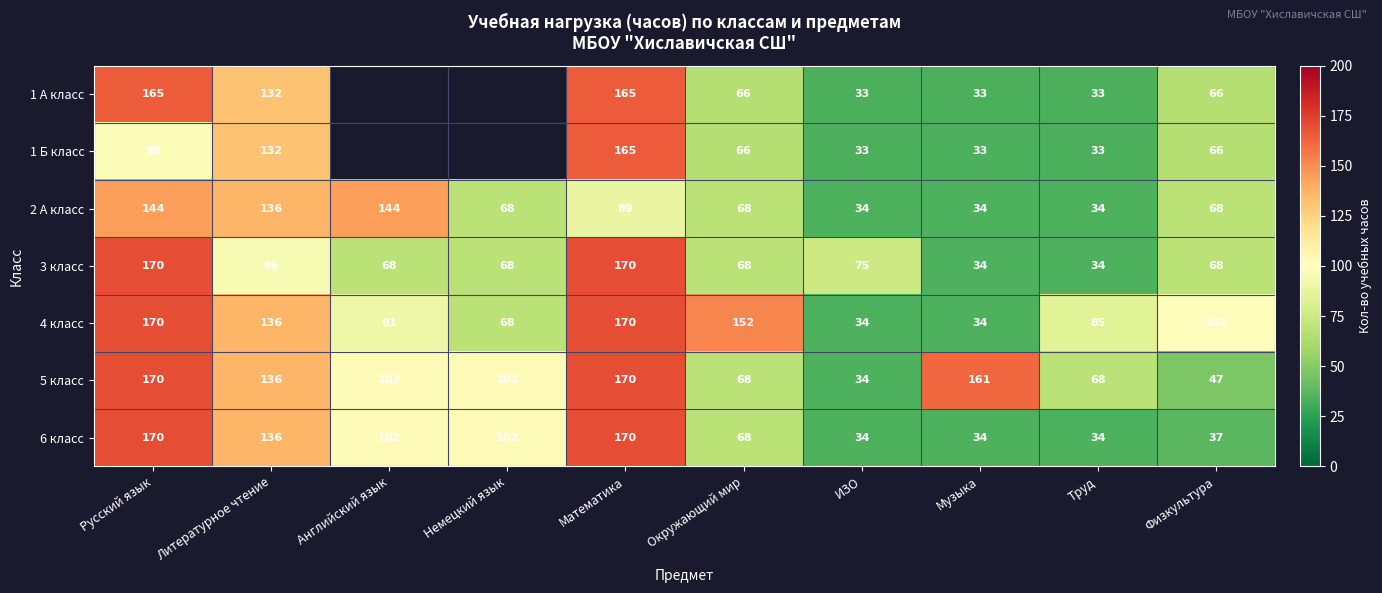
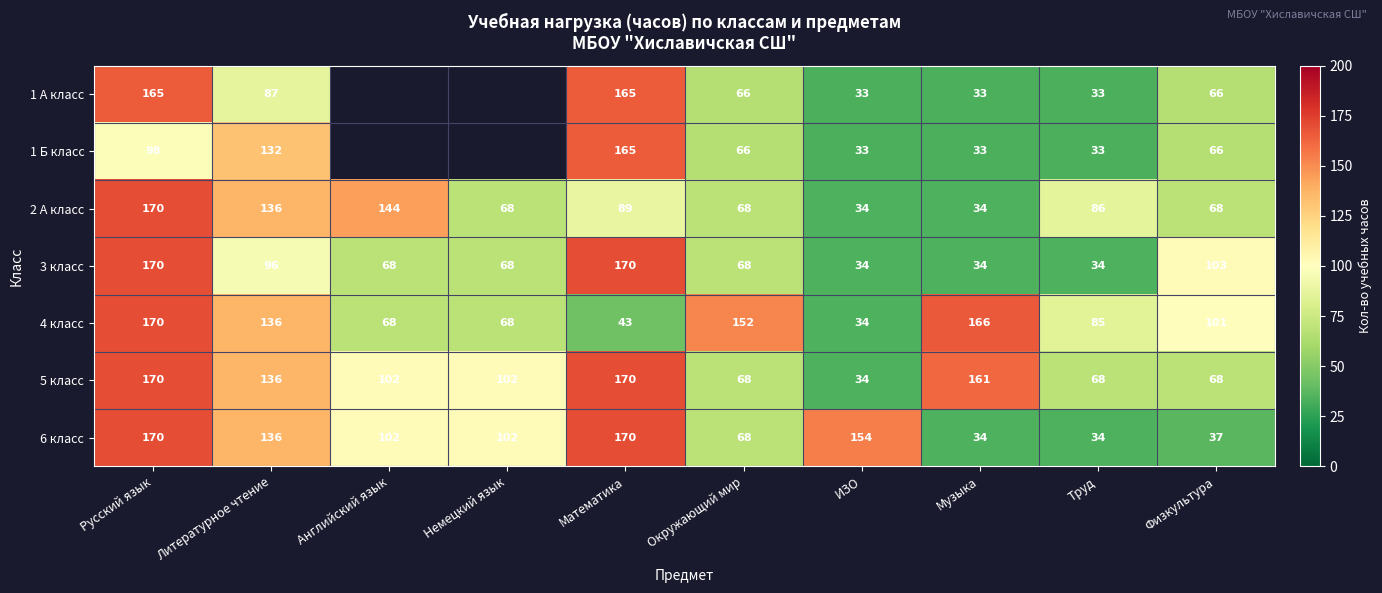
  {
    "1 А класс": {
      "Русский язык": 165,
-     "Литературное чтение": 132,
+     "Литературное чтение": 87,
      "Математика": 165,
      "Окружающий мир": 66,
      "ИЗО": 33,
      "Музыка": 33,
      "Труд": 33,
      "Физкультура": 66
    },
    "1 Б класс": {
      "Русский язык": 98,
      "Литературное чтение": 132,
      "Математика": 165,
      "Окружающий мир": 66,
      "ИЗО": 33,
      "Музыка": 33,
      "Труд": 33,
      "Физкультура": 66
    },
    "2 А класс": {
-     "Русский язык": 144,
+     "Русский язык": 170,
      "Литературное чтение": 136,
      "Английский язык": 144,
      "Немецкий язык": 68,
      "Математика": 89,
      "Окружающий мир": 68,
      "ИЗО": 34,
      "Музыка": 34,
-     "Труд": 34,
+     "Труд": 86,
      "Физкультура": 68
    },
    "3 класс": {
      "Русский язык": 170,
      "Литературное чтение": 96,
      "Английский язык": 68,
      "Немецкий язык": 68,
      "Математика": 170,
      "Окружающий мир": 68,
-     "ИЗО": 75,
+     "ИЗО": 34,
      "Музыка": 34,
      "Труд": 34,
-     "Физкультура": 68
+     "Физкультура": 103
    },
    "4 класс": {
      "Русский язык": 170,
      "Литературное чтение": 136,
-     "Английский язык": 91,
+     "Английский язык": 68,
      "Немецкий язык": 68,
-     "Математика": 170,
+     "Математика": 43,
      "Окружающий мир": 152,
      "ИЗО": 34,
-     "Музыка": 34,
+     "Музыка": 166,
      "Труд": 85,
      "Физкультура": 101
    },
    "5 класс": {
      "Русский язык": 170,
      "Литературное чтение": 136,
      "Английский язык": 102,
      "Немецкий язык": 102,
      "Математика": 170,
      "Окружающий мир": 68,
      "ИЗО": 34,
      "Музыка": 161,
      "Труд": 68,
-     "Физкультура": 47
+     "Физкультура": 68
    },
    "6 класс": {
      "Русский язык": 170,
      "Литературное чтение": 136,
      "Английский язык": 102,
      "Немецкий язык": 102,
      "Математика": 170,
      "Окружающий мир": 68,
-     "ИЗО": 34,
+     "ИЗО": 154,
      "Музыка": 34,
      "Труд": 34,
      "Физкультура": 37
    }
  }
